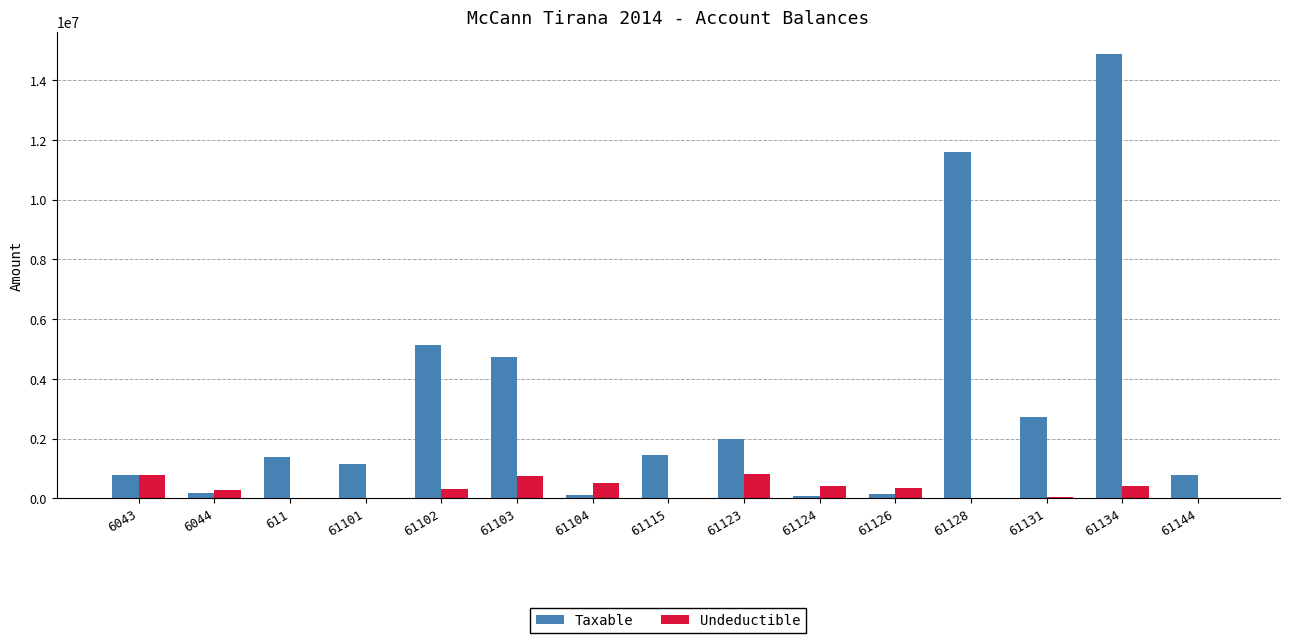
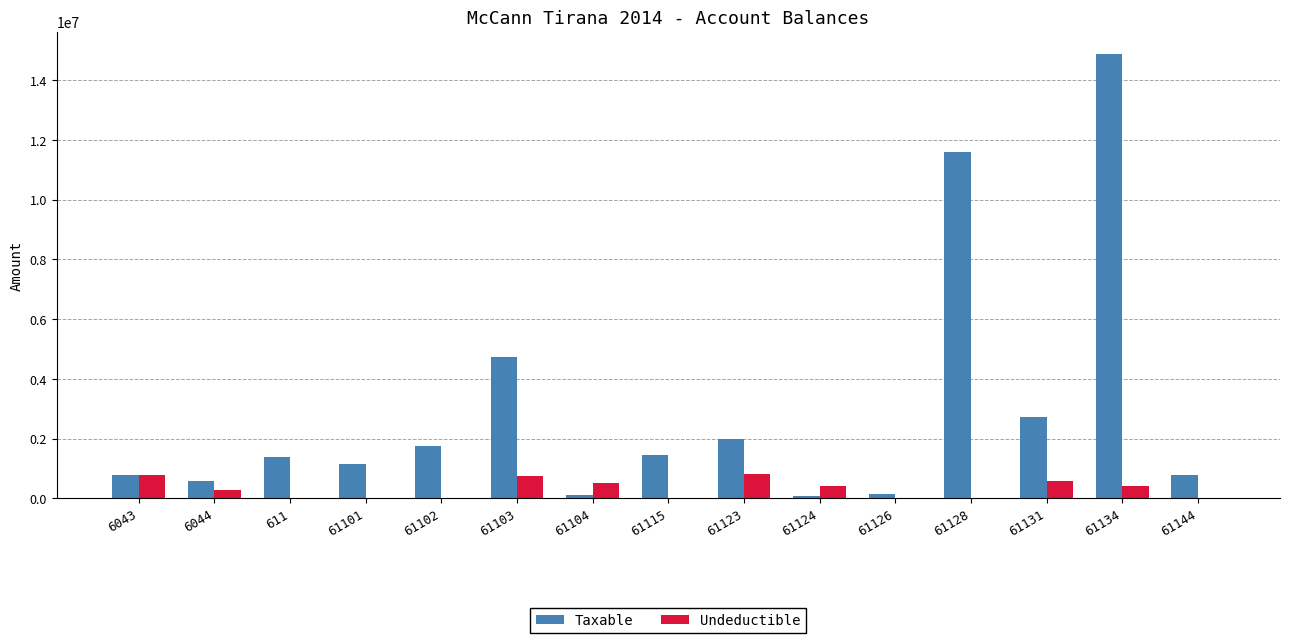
  {
    "Taxable": {
      "6043": 800000,
-     "6044": 200000,
+     "6044": 600000,
      "611": 1400000,
      "61101": 1100000,
-     "61102": 5100000,
+     "61102": 1700000,
      "61103": 4700000,
      "61104": 100000,
      "61115": 1400000,
      "61123": 2000000,
      "61126": 200000,
      "61128": 11600000,
      "61131": 2700000,
      "61134": 14900000,
      "61144": 800000
    },
    "Undeductible": {
      "6043": 800000,
      "6044": 300000,
      "611": 0,
      "61101": 0,
-     "61102": 300000,
+     "61102": 0,
      "61103": 700000,
      "61104": 500000,
      "61123": 800000,
      "61124": 400000,
-     "61126": 300000,
+     "61126": 0,
      "61128": 0,
-     "61131": 0,
+     "61131": 600000,
      "61134": 400000,
      "61144": 0
    }
  }
